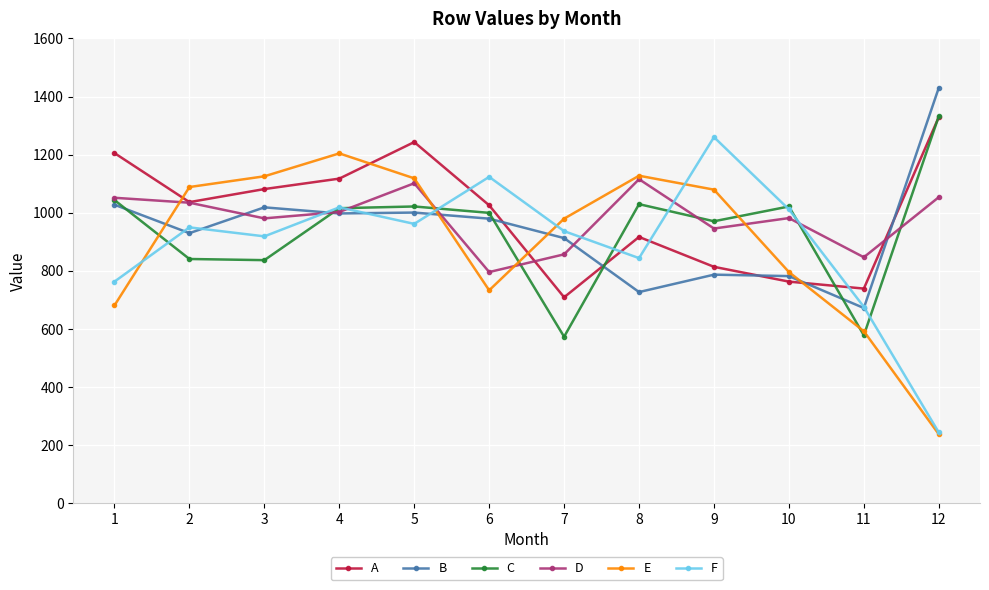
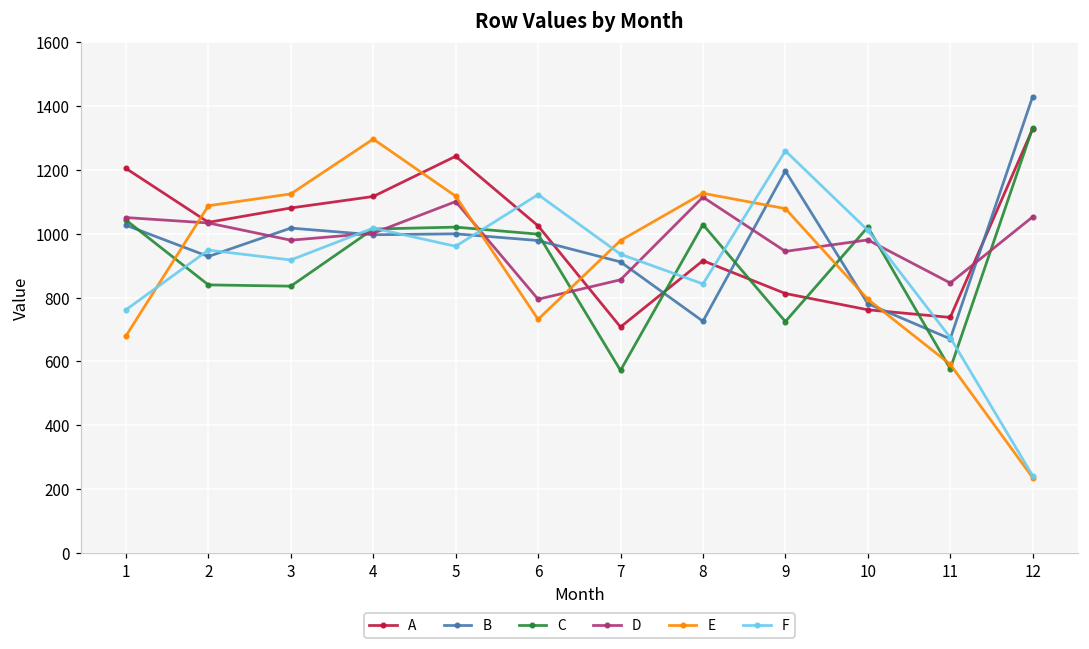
  {
    "A": {
      "1": 1210,
      "3": 1080,
      "4": 1120,
      "5": 1240,
      "6": 1030,
      "7": 710,
      "8": 920,
      "9": 810,
      "10": 760,
      "11": 740
    },
    "B": {
      "1": 1030,
      "2": 930,
      "3": 1020,
      "5": 1000,
      "6": 980,
      "7": 910,
      "8": 730,
-     "9": 790,
+     "9": 1200,
      "10": 780,
      "12": 1430
    },
    "C": {
      "2": 840,
      "3": 840,
      "5": 1020,
      "6": 1000,
      "7": 570,
      "8": 1030,
-     "9": 970,
+     "9": 730,
      "10": 1020,
      "11": 580
    },
    "D": {
      "3": 980,
      "5": 1100,
      "6": 800,
      "7": 860,
      "8": 1120,
      "9": 950,
      "10": 980,
      "11": 850,
      "12": 1050
    },
    "E": {
      "1": 680,
      "2": 1090,
      "3": 1130,
-     "4": 1200,
+     "4": 1300,
      "5": 1120,
      "6": 730,
      "7": 980,
      "8": 1130,
      "9": 1080,
      "10": 800,
      "11": 590
    },
    "F": {
      "1": 760,
      "2": 950,
      "3": 920,
      "5": 960,
      "6": 1120,
      "7": 940,
      "8": 840,
      "9": 1260,
      "10": 1010
    }
  }
